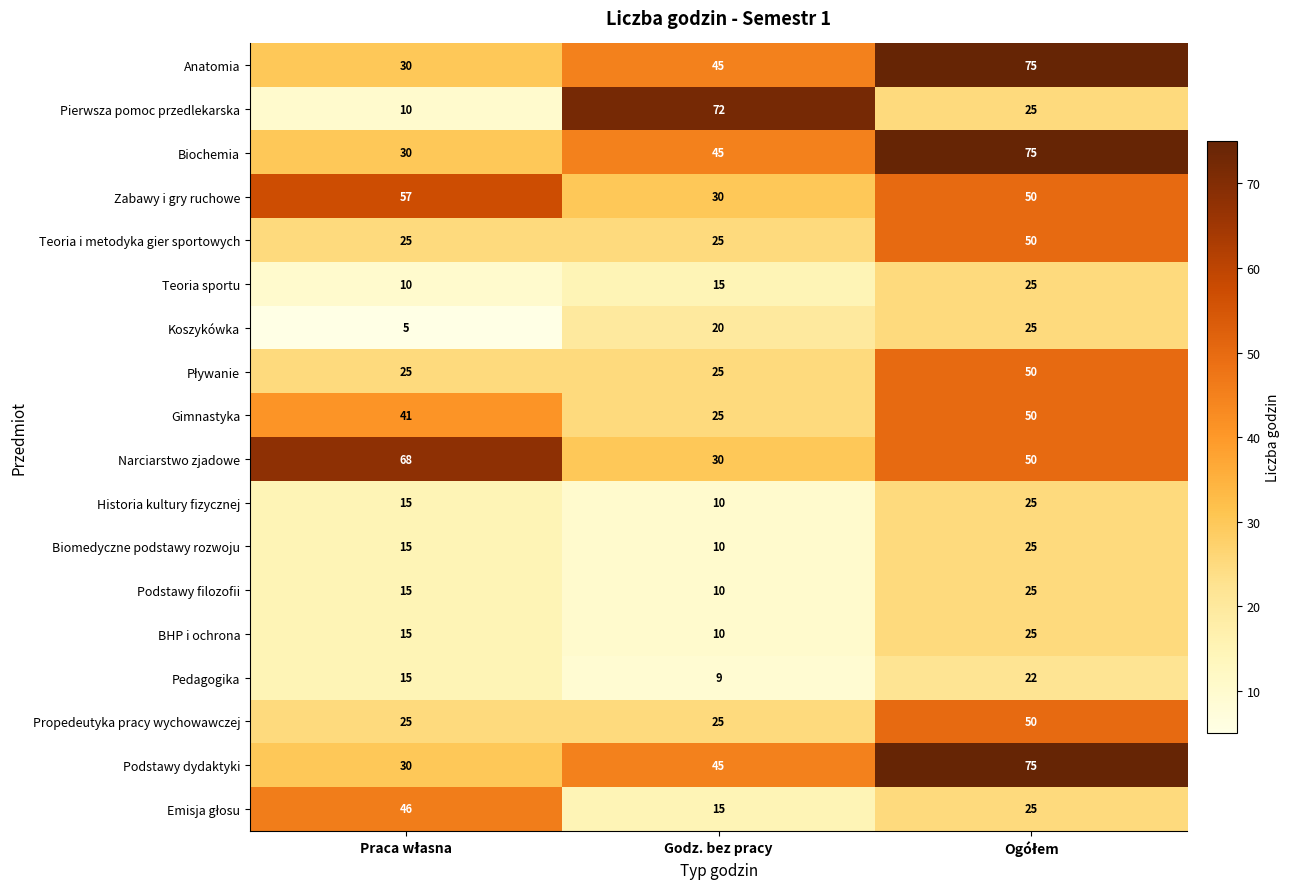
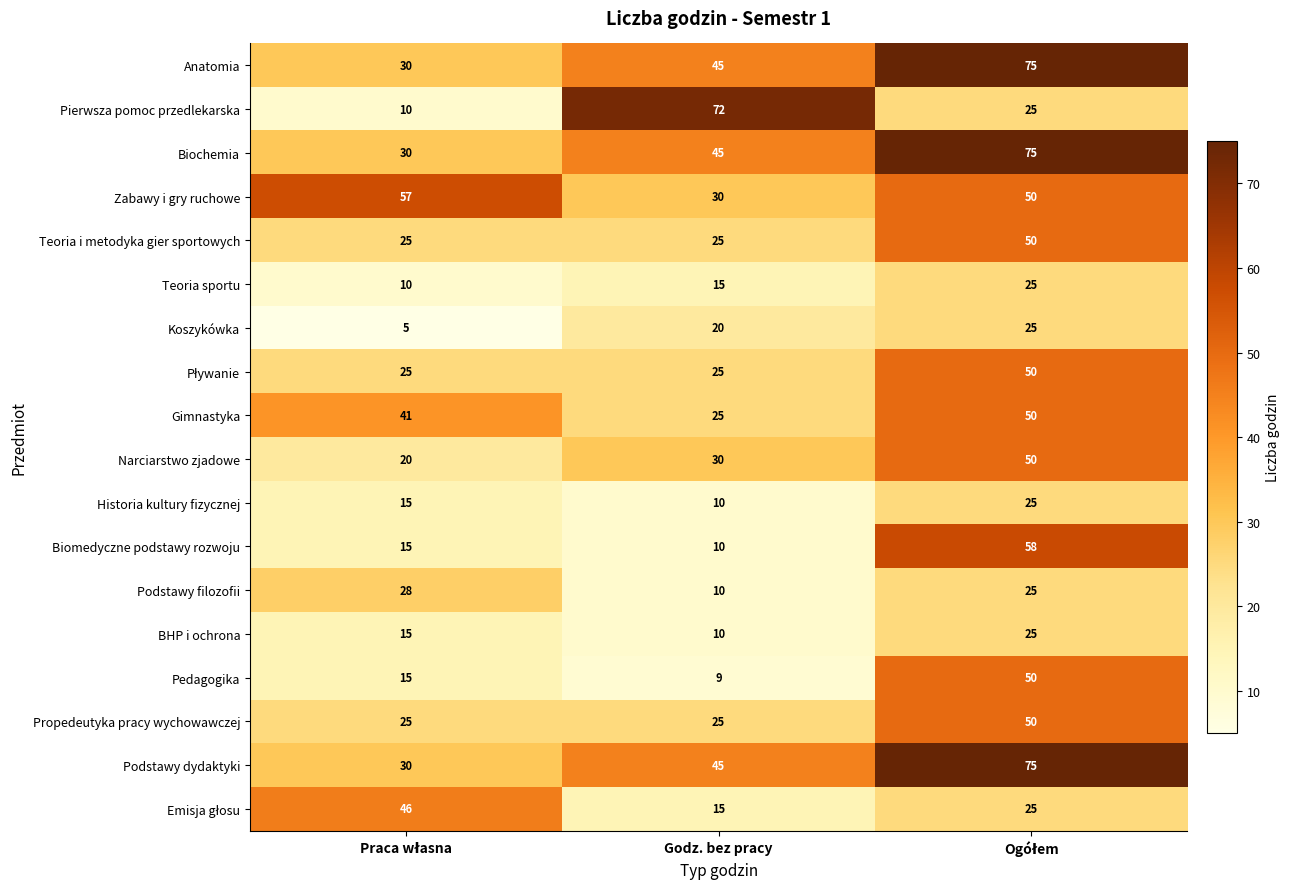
  {
    "Anatomia": {
      "Praca własna": 30,
      "Godz. bez pracy": 45,
      "Ogółem": 75
    },
    "Pierwsza pomoc przedlekarska": {
      "Praca własna": 10,
      "Godz. bez pracy": 72,
      "Ogółem": 25
    },
    "Biochemia": {
      "Praca własna": 30,
      "Godz. bez pracy": 45,
      "Ogółem": 75
    },
    "Zabawy i gry ruchowe": {
      "Praca własna": 57,
      "Godz. bez pracy": 30,
      "Ogółem": 50
    },
    "Teoria i metodyka gier sportowych": {
      "Praca własna": 25,
      "Godz. bez pracy": 25,
      "Ogółem": 50
    },
    "Teoria sportu": {
      "Praca własna": 10,
      "Godz. bez pracy": 15,
      "Ogółem": 25
    },
    "Koszykówka": {
      "Praca własna": 5,
      "Godz. bez pracy": 20,
      "Ogółem": 25
    },
    "Pływanie": {
      "Praca własna": 25,
      "Godz. bez pracy": 25,
      "Ogółem": 50
    },
    "Gimnastyka": {
      "Praca własna": 41,
      "Godz. bez pracy": 25,
      "Ogółem": 50
    },
    "Narciarstwo zjadowe": {
-     "Praca własna": 68,
+     "Praca własna": 20,
      "Godz. bez pracy": 30,
      "Ogółem": 50
    },
    "Historia kultury fizycznej": {
      "Praca własna": 15,
      "Godz. bez pracy": 10,
      "Ogółem": 25
    },
    "Biomedyczne podstawy rozwoju": {
      "Praca własna": 15,
      "Godz. bez pracy": 10,
-     "Ogółem": 25
+     "Ogółem": 58
    },
    "Podstawy filozofii": {
-     "Praca własna": 15,
+     "Praca własna": 28,
      "Godz. bez pracy": 10,
      "Ogółem": 25
    },
    "BHP i ochrona": {
      "Praca własna": 15,
      "Godz. bez pracy": 10,
      "Ogółem": 25
    },
    "Pedagogika": {
      "Praca własna": 15,
      "Godz. bez pracy": 9,
-     "Ogółem": 22
+     "Ogółem": 50
    },
    "Propedeutyka pracy wychowawczej": {
      "Praca własna": 25,
      "Godz. bez pracy": 25,
      "Ogółem": 50
    },
    "Podstawy dydaktyki": {
      "Praca własna": 30,
      "Godz. bez pracy": 45,
      "Ogółem": 75
    },
    "Emisja głosu": {
      "Praca własna": 46,
      "Godz. bez pracy": 15,
      "Ogółem": 25
    }
  }
